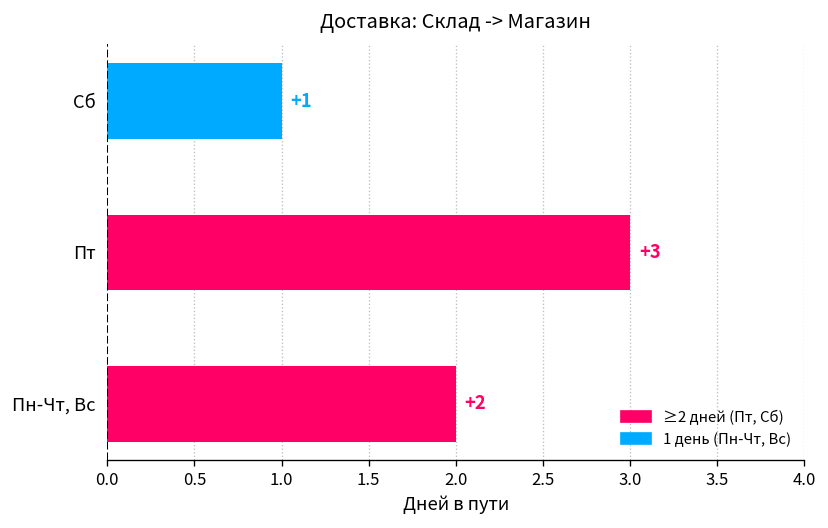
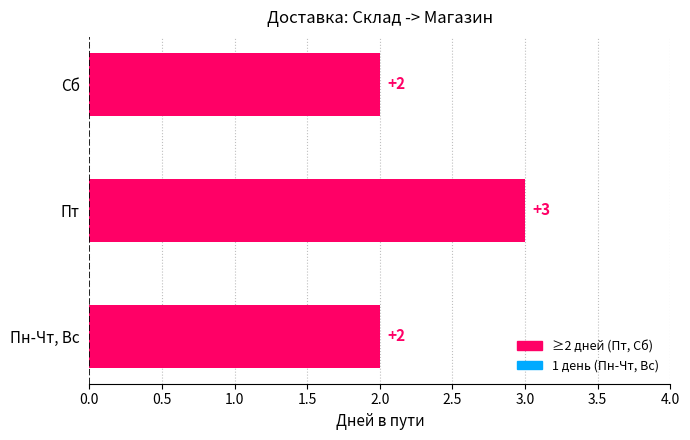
  {
-   "Сб": "+1",
+   "Сб": "+2",
    "Пт": "+3",
    "Пн-Чт, Вс": "+2"
  }
